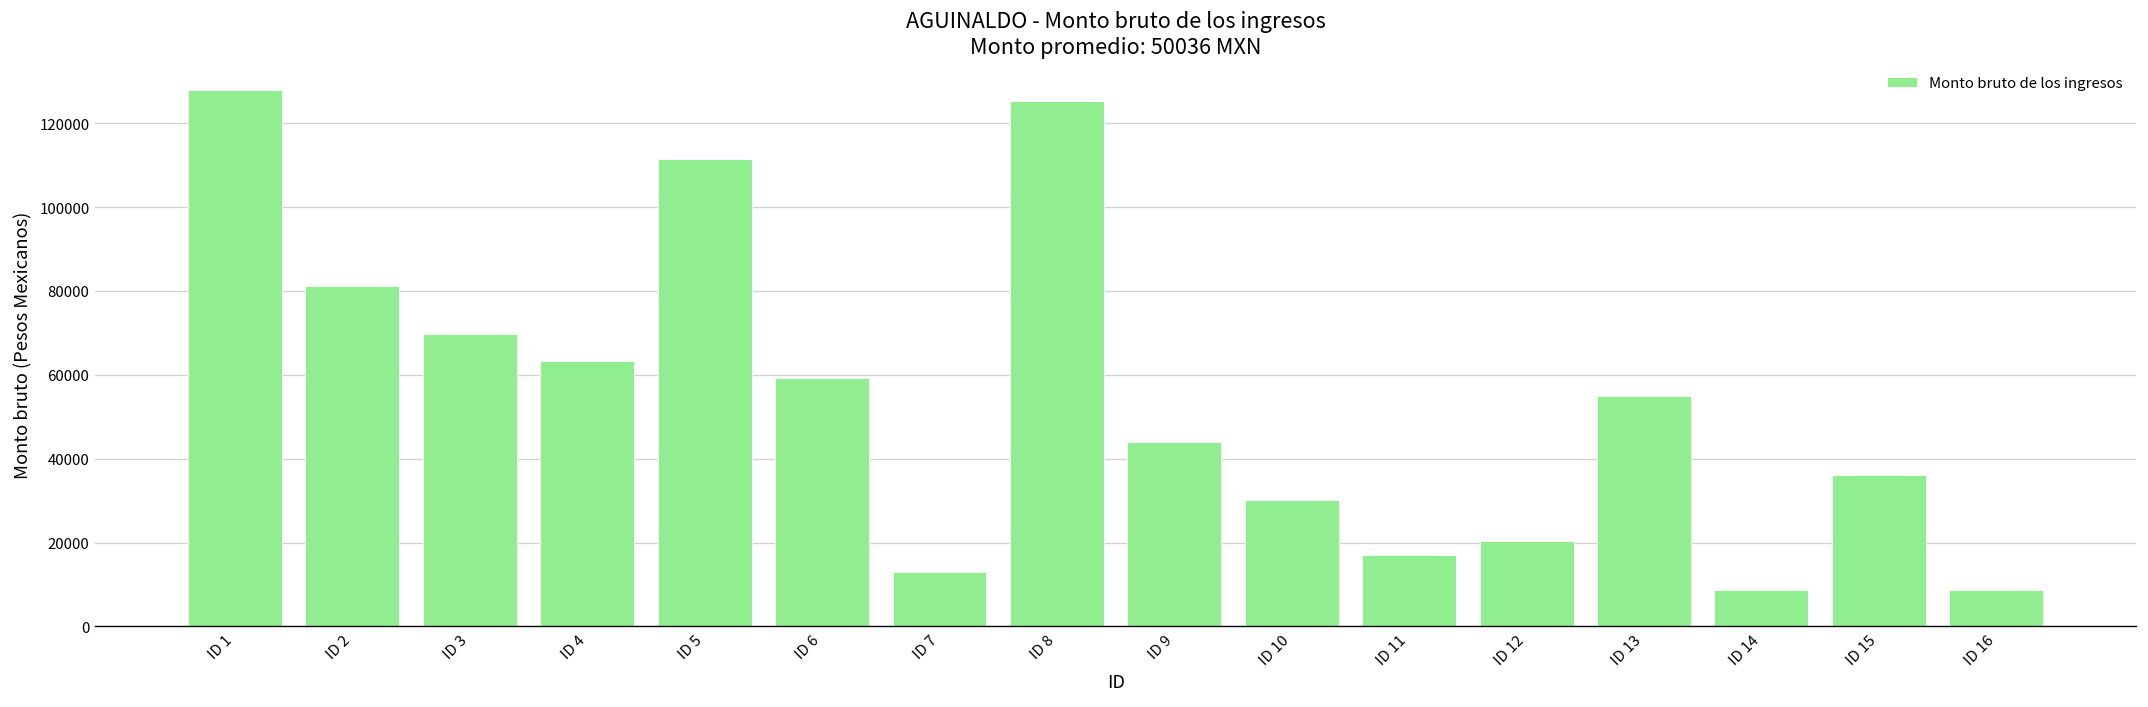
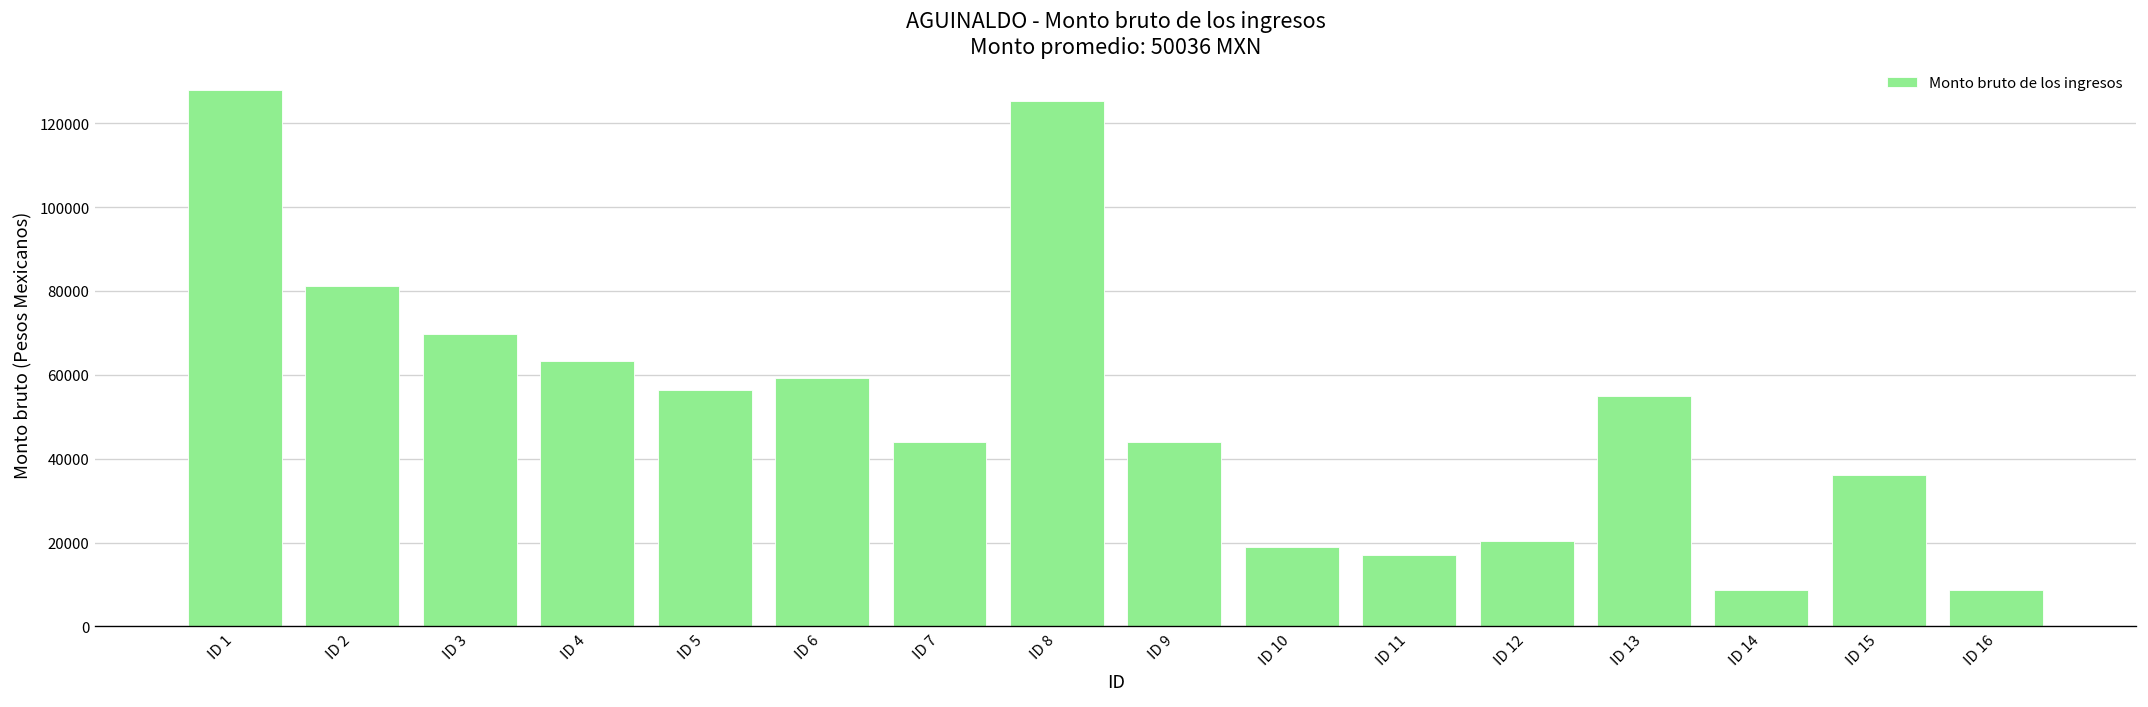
  {
    "ID 1": 128000,
    "ID 2": 81000,
    "ID 3": 70000,
    "ID 4": 63000,
-   "ID 5": 111000,
+   "ID 5": 56000,
    "ID 6": 59000,
-   "ID 7": 13000,
+   "ID 7": 44000,
    "ID 8": 125000,
    "ID 9": 44000,
-   "ID 10": 30000,
+   "ID 10": 19000,
    "ID 11": 17000,
    "ID 12": 20000,
    "ID 13": 55000,
    "ID 14": 9000,
    "ID 15": 36000,
    "ID 16": 9000
  }
